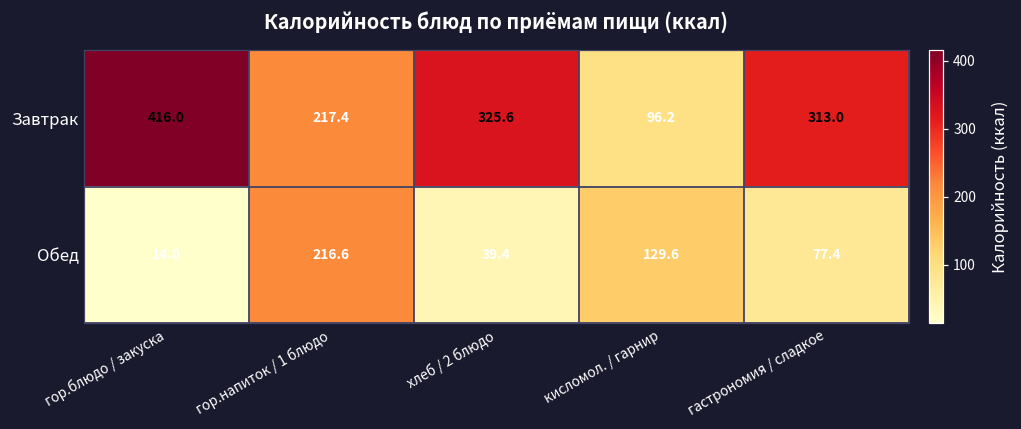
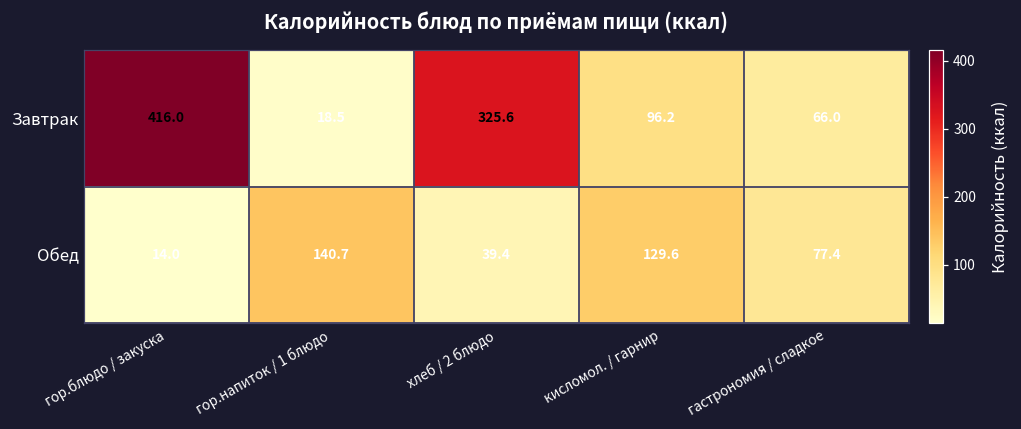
  {
    "Завтрак": {
      "гор.блюдо / закуска": 416.0,
-     "гор.напиток / 1 блюдо": 217.4,
+     "гор.напиток / 1 блюдо": 18.5,
      "хлеб / 2 блюдо": 325.6,
      "кисломол. / гарнир": 96.2,
-     "гастрономия / сладкое": 313.0
+     "гастрономия / сладкое": 66.0
    },
    "Обед": {
      "гор.блюдо / закуска": 14.0,
-     "гор.напиток / 1 блюдо": 216.6,
+     "гор.напиток / 1 блюдо": 140.7,
      "хлеб / 2 блюдо": 39.4,
      "кисломол. / гарнир": 129.6,
      "гастрономия / сладкое": 77.4
    }
  }
